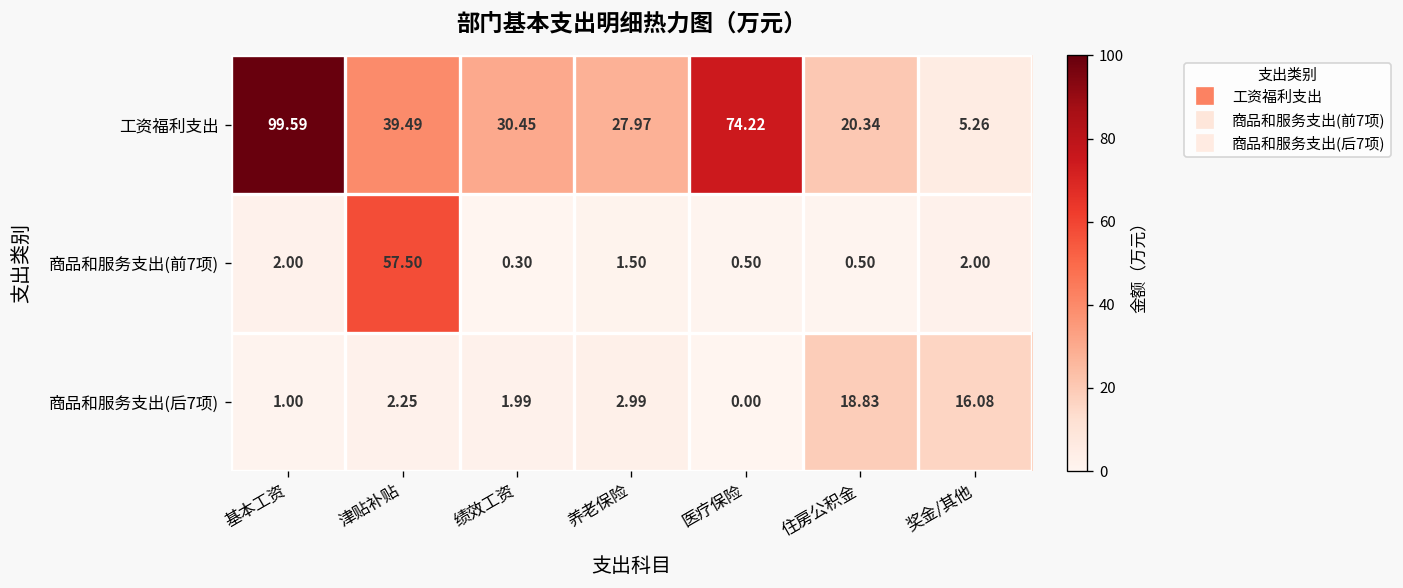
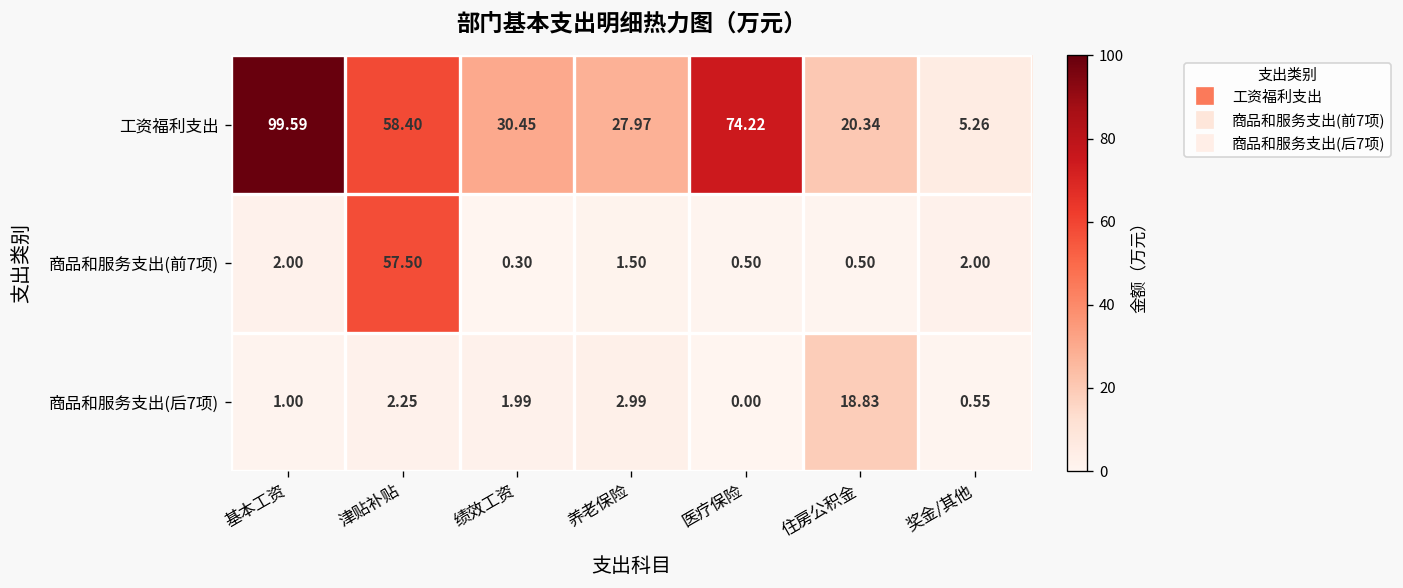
  {
    "工资福利支出": {
      "基本工资": 99.59,
-     "津贴补贴": 39.49,
+     "津贴补贴": 58.40,
      "绩效工资": 30.45,
      "养老保险": 27.97,
      "医疗保险": 74.22,
      "住房公积金": 20.34,
      "奖金/其他": 5.26
    },
    "商品和服务支出(前7项)": {
      "基本工资": 2.00,
      "津贴补贴": 57.50,
      "绩效工资": 0.30,
      "养老保险": 1.50,
      "医疗保险": 0.50,
      "住房公积金": 0.50,
      "奖金/其他": 2.00
    },
    "商品和服务支出(后7项)": {
      "基本工资": 1.00,
      "津贴补贴": 2.25,
      "绩效工资": 1.99,
      "养老保险": 2.99,
      "医疗保险": 0.00,
      "住房公积金": 18.83,
-     "奖金/其他": 16.08
+     "奖金/其他": 0.55
    }
  }
